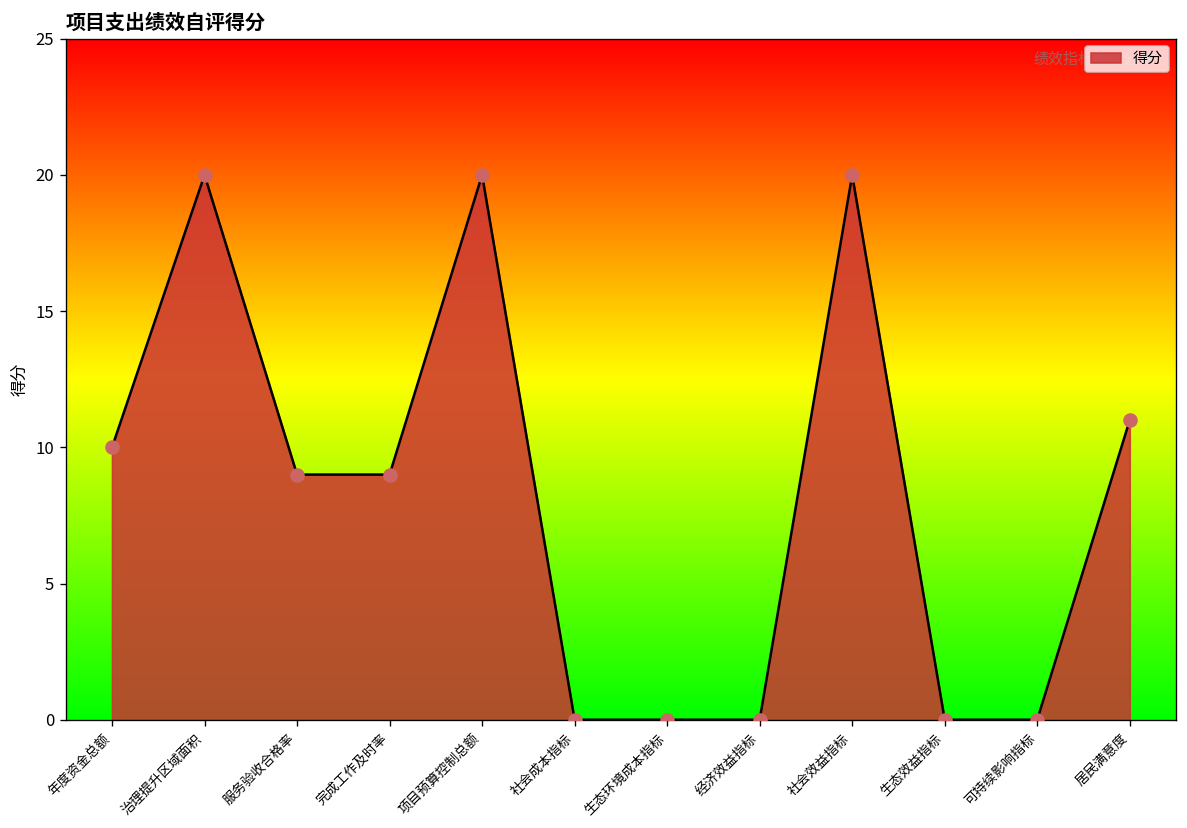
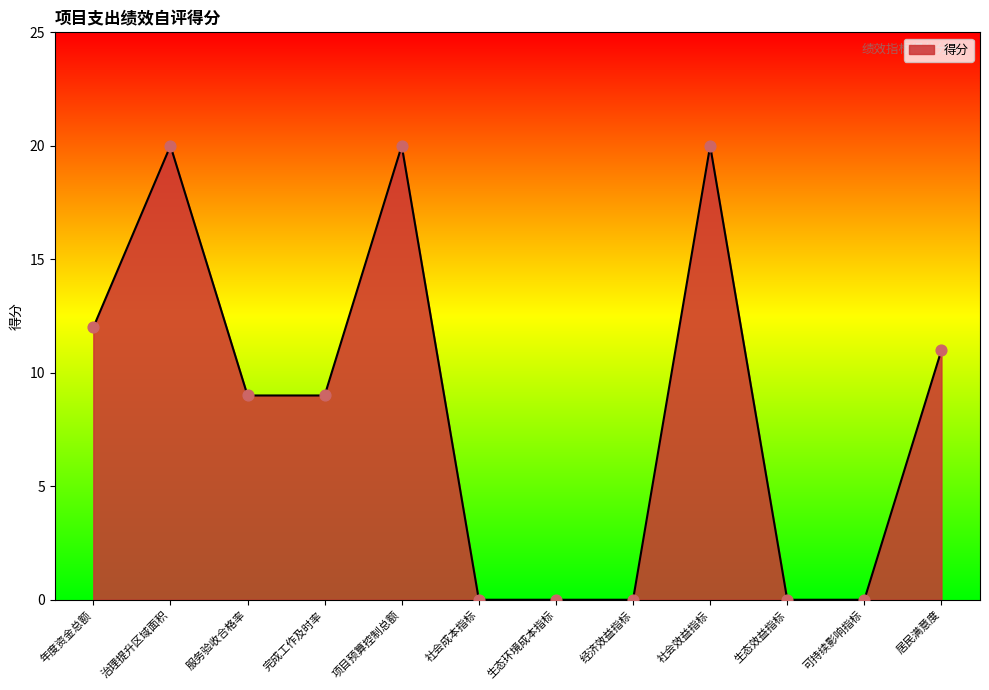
  {
-   "年度资金总额": 10,
+   "年度资金总额": 12,
    "治理提升区域面积": 20,
    "服务验收合格率": 9,
    "完成工作及时率": 9,
    "项目预算控制总额": 20,
    "社会成本指标": 0,
    "生态环境成本指标": 0,
    "经济效益指标": 0,
    "社会效益指标": 20,
    "生态效益指标": 0,
    "可持续影响指标": 0,
    "居民满意度": 11
  }
